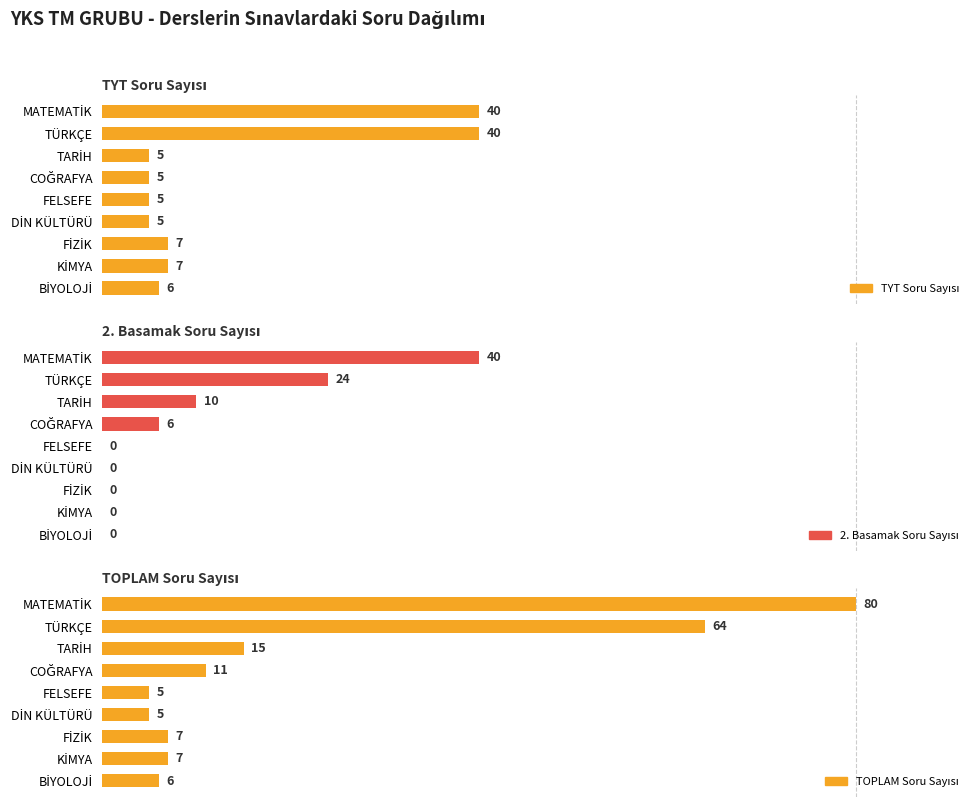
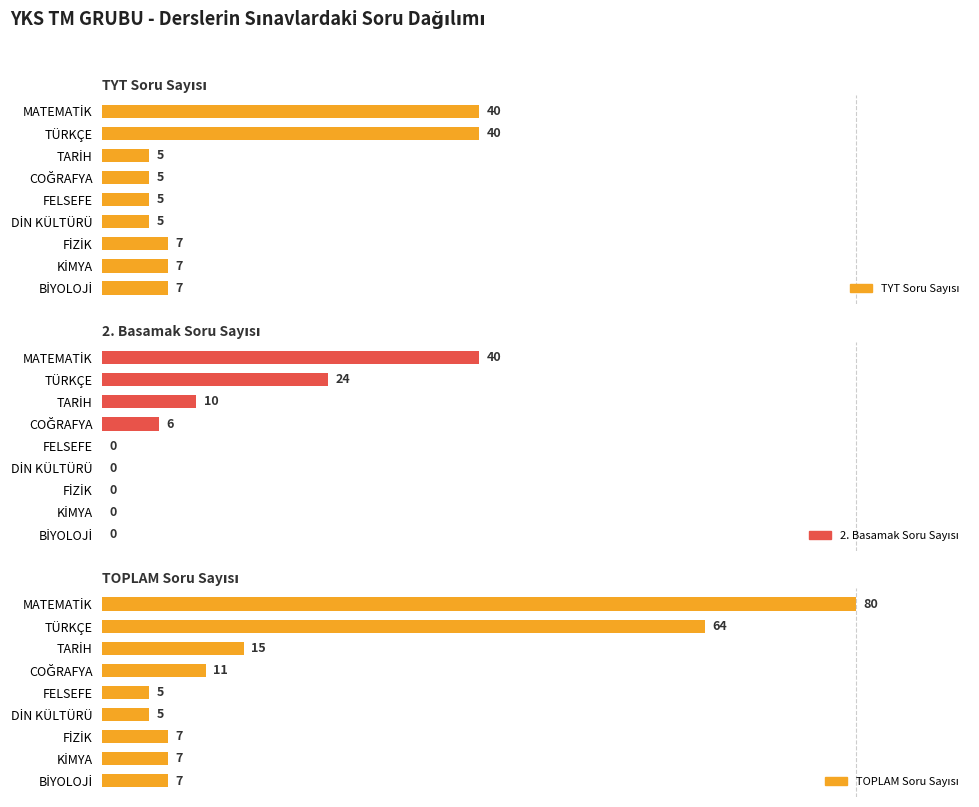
  {
    "TYT Soru Sayısı": {
-     "BİYOLOJİ": 6
+     "BİYOLOJİ": 7
    },
    "2. Basamak Soru Sayısı": {
      "FELSEFE": 0,
      "DİN KÜLTÜRÜ": 0,
      "FİZİK": 0,
      "KİMYA": 0,
      "BİYOLOJİ": 0
    },
    "TOPLAM Soru Sayısı": {
-     "BİYOLOJİ": 6
+     "BİYOLOJİ": 7
    }
  }
